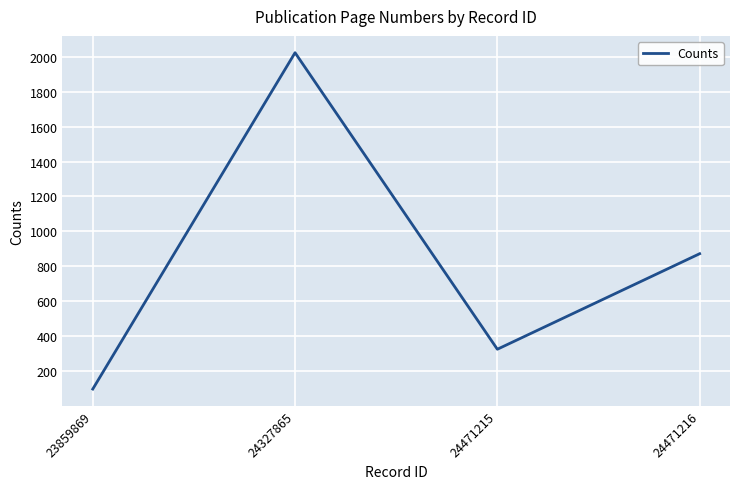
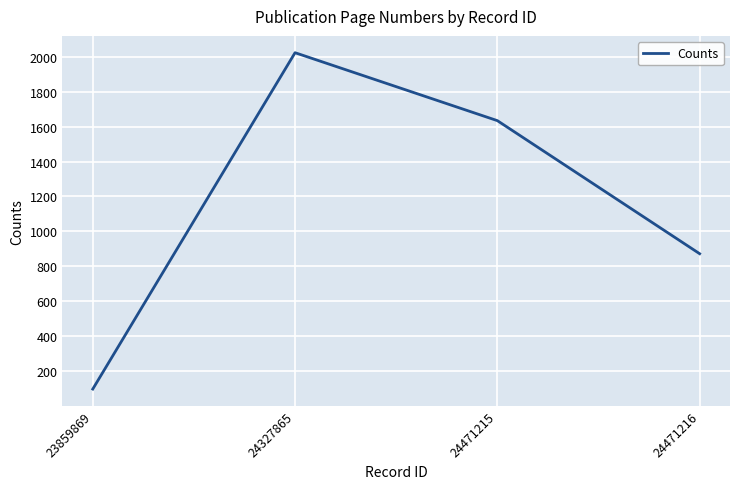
  {
    "23859869": 100,
    "24327865": 2020,
-   "24471215": 330,
+   "24471215": 1630,
    "24471216": 870
  }
